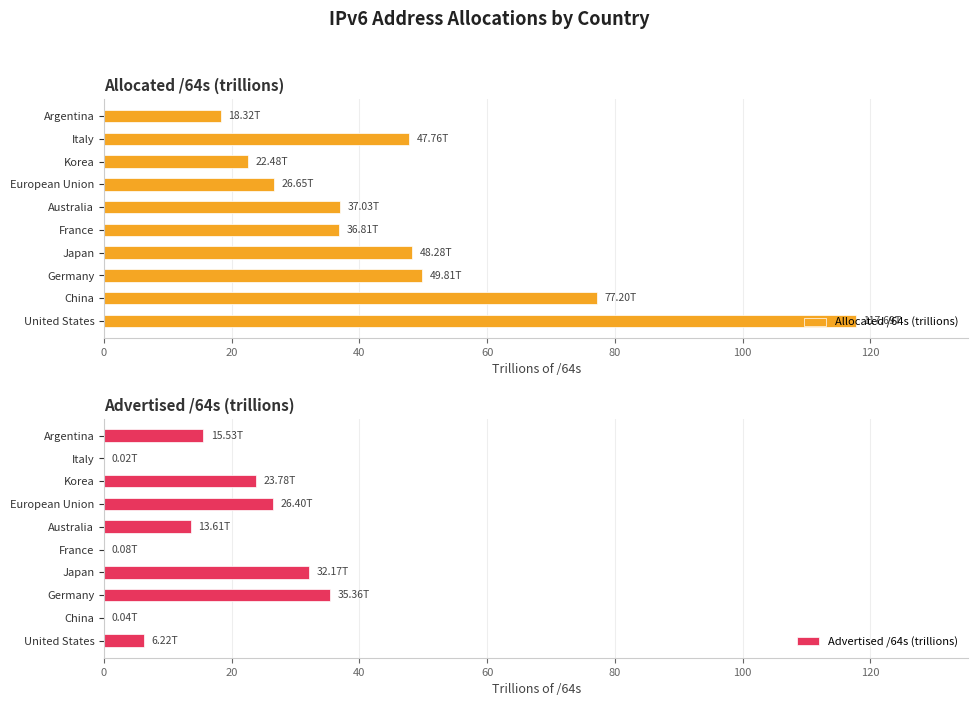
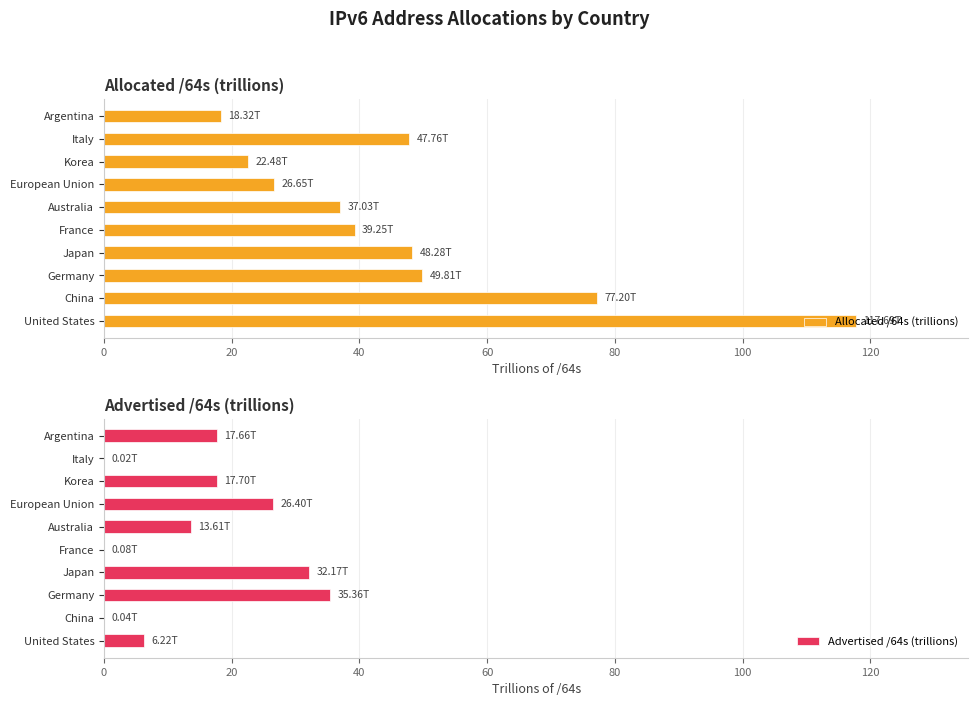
  {
    "Allocated /64s (trillions)": {
      "Argentina": "18.32T",
      "Italy": "47.76T",
      "Korea": "22.48T",
      "European Union": "26.65T",
      "Australia": "37.03T",
-     "France": "36.81T",
+     "France": "39.25T",
      "Japan": "48.28T",
      "Germany": "49.81T",
      "China": "77.20T",
      "United States": "117.69T"
    },
    "Advertised /64s (trillions)": {
-     "Argentina": "15.53T",
+     "Argentina": "17.66T",
      "Italy": "0.02T",
-     "Korea": "23.78T",
+     "Korea": "17.70T",
      "European Union": "26.40T",
      "Australia": "13.61T",
      "France": "0.08T",
      "Japan": "32.17T",
      "Germany": "35.36T",
      "China": "0.04T",
      "United States": "6.22T"
    }
  }
